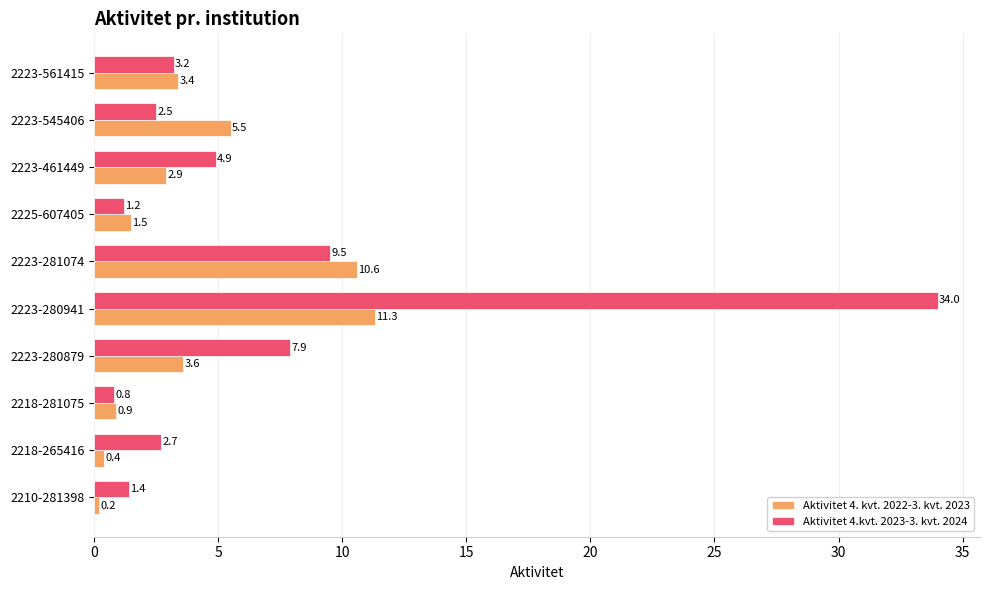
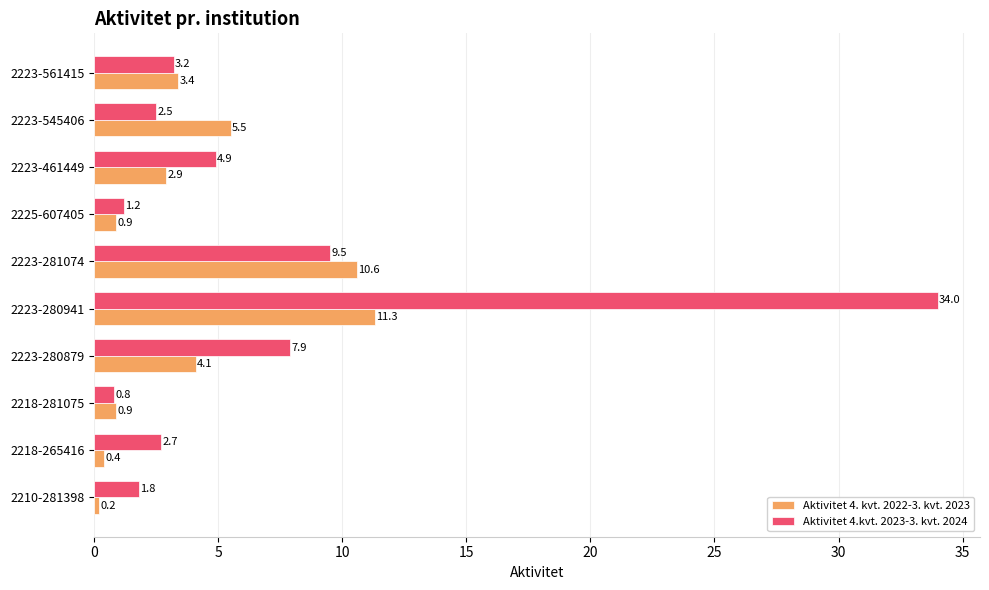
  {
    "Aktivitet 4. kvt. 2022-3. kvt. 2023": {
      "2223-561415": 3.4,
      "2223-545406": 5.5,
      "2223-461449": 2.9,
-     "2225-607405": 1.5,
+     "2225-607405": 0.9,
      "2223-281074": 10.6,
      "2223-280941": 11.3,
-     "2223-280879": 3.6,
+     "2223-280879": 4.1,
      "2218-281075": 0.9,
      "2218-265416": 0.4,
      "2210-281398": 0.2
    },
    "Aktivitet 4.kvt. 2023-3. kvt. 2024": {
      "2223-561415": 3.2,
      "2223-545406": 2.5,
      "2223-461449": 4.9,
      "2225-607405": 1.2,
      "2223-281074": 9.5,
      "2223-280941": 34.0,
      "2223-280879": 7.9,
      "2218-281075": 0.8,
      "2218-265416": 2.7,
-     "2210-281398": 1.4
+     "2210-281398": 1.8
    }
  }
